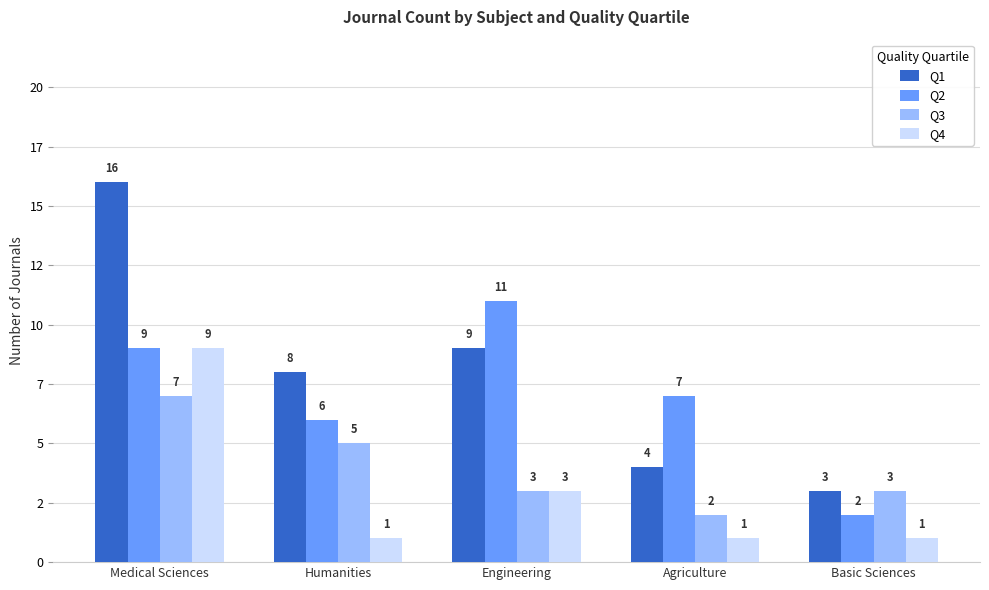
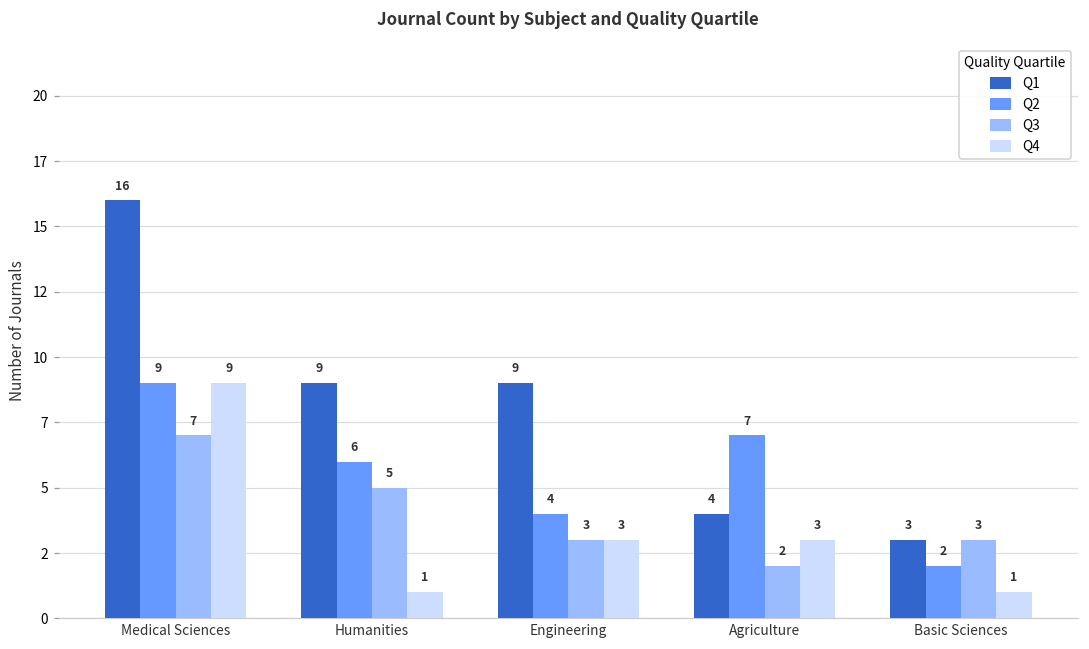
  {
    "Q1": {
      "Medical Sciences": 16,
-     "Humanities": 8,
+     "Humanities": 9,
      "Engineering": 9,
      "Agriculture": 4,
      "Basic Sciences": 3
    },
    "Q2": {
      "Medical Sciences": 9,
      "Humanities": 6,
-     "Engineering": 11,
+     "Engineering": 4,
      "Agriculture": 7,
      "Basic Sciences": 2
    },
    "Q3": {
      "Medical Sciences": 7,
      "Humanities": 5,
      "Engineering": 3,
      "Agriculture": 2,
      "Basic Sciences": 3
    },
    "Q4": {
      "Medical Sciences": 9,
      "Humanities": 1,
      "Engineering": 3,
-     "Agriculture": 1,
+     "Agriculture": 3,
      "Basic Sciences": 1
    }
  }
